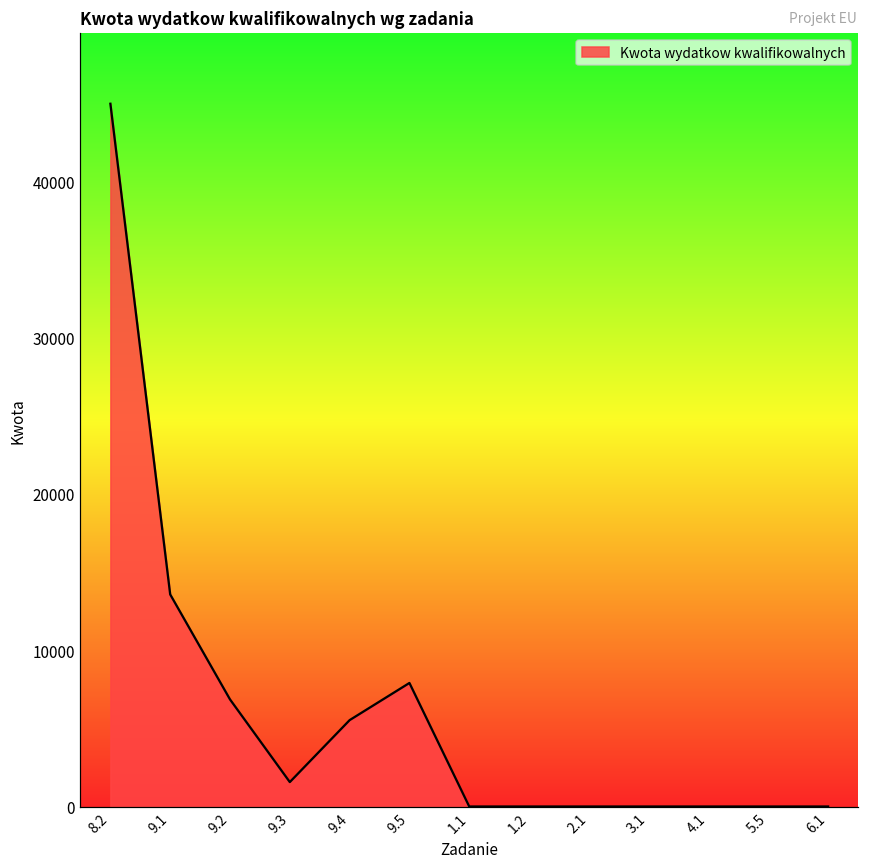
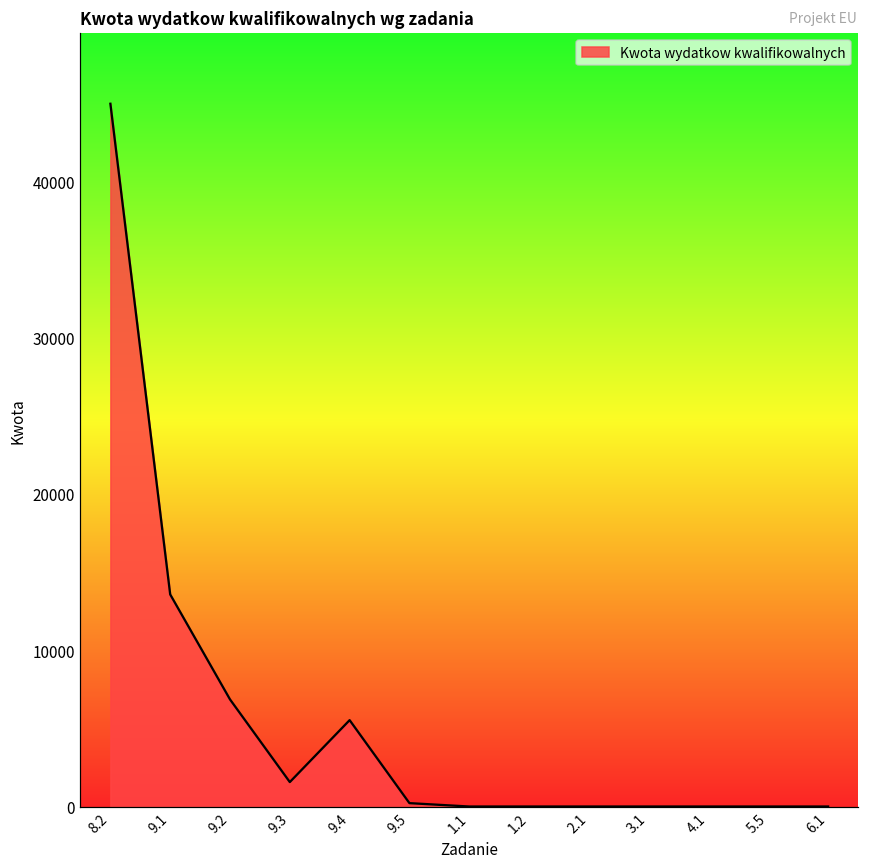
  {
    "8.2": 45000,
    "9.1": 13600,
    "9.2": 6900,
    "9.3": 1600,
    "9.4": 5500,
-   "9.5": 7900,
+   "9.5": 200,
    "1.1": 0,
    "1.2": 0,
    "2.1": 0,
    "3.1": 0,
    "4.1": 0,
    "5.5": 0,
    "6.1": 0
  }
